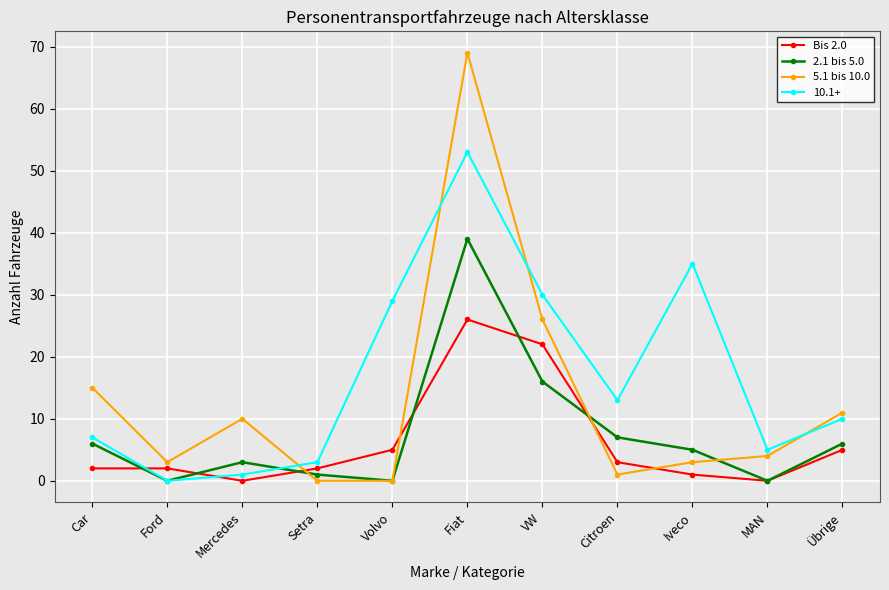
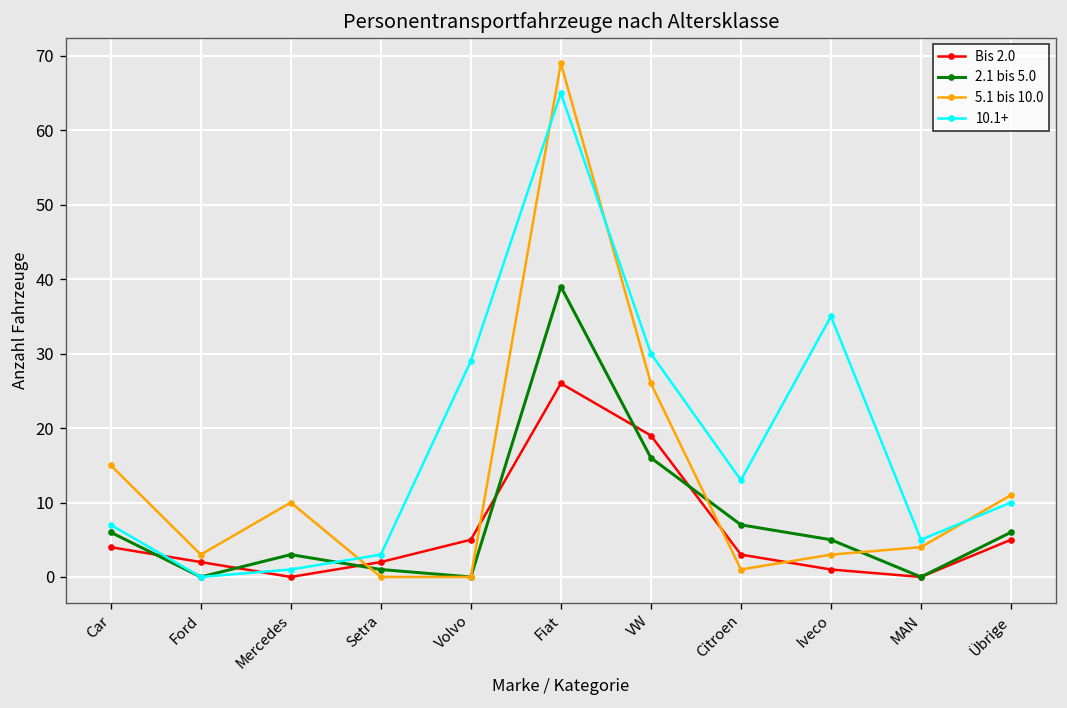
  {
    "Bis 2.0": {
-     "Car": 2,
+     "Car": 4,
      "Ford": 2,
      "Mercedes": 0,
      "Setra": 2,
      "Volvo": 5,
      "Fiat": 26,
-     "VW": 22,
+     "VW": 19,
      "Citroen": 3,
      "Iveco": 1,
      "Übrige": 5
    },
    "2.1 bis 5.0": {
      "Car": 6,
      "Mercedes": 3,
      "Setra": 1,
      "Fiat": 39,
      "VW": 16,
      "Citroen": 7,
      "Iveco": 5,
      "Übrige": 6
    },
    "5.1 bis 10.0": {
      "Car": 15,
      "Ford": 3,
      "Mercedes": 10,
      "Setra": 0,
      "Fiat": 69,
      "VW": 26,
      "Citroen": 1,
      "Iveco": 3,
      "MAN": 4,
      "Übrige": 11
    },
    "10.1+": {
      "Car": 7,
      "Mercedes": 1,
      "Setra": 3,
      "Volvo": 29,
-     "Fiat": 53,
+     "Fiat": 65,
      "VW": 30,
      "Citroen": 13,
      "Iveco": 35,
      "MAN": 5,
      "Übrige": 10
    }
  }
